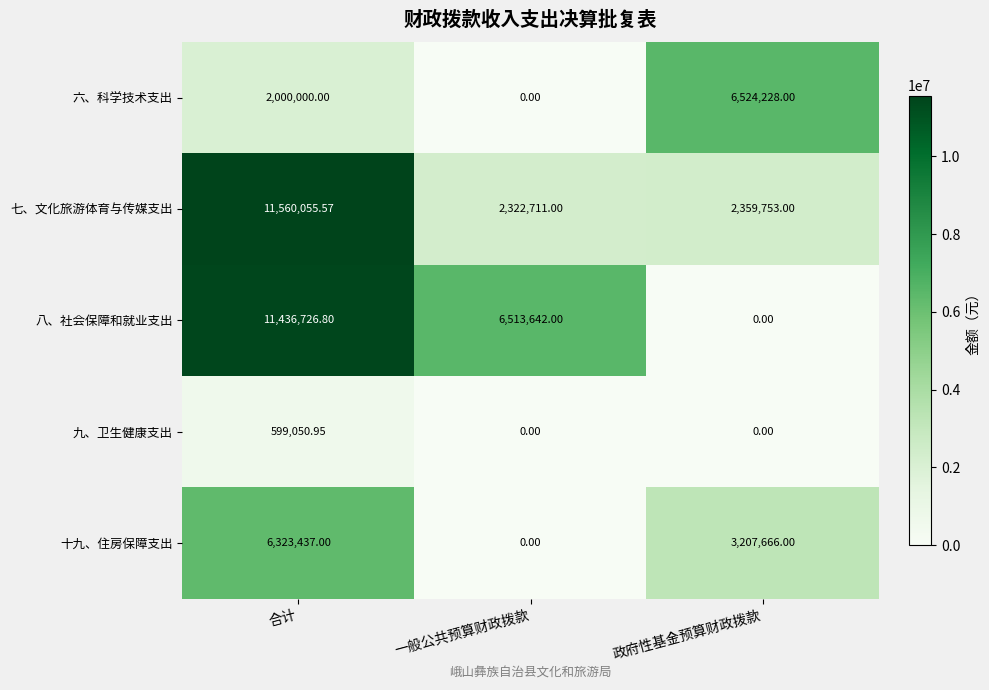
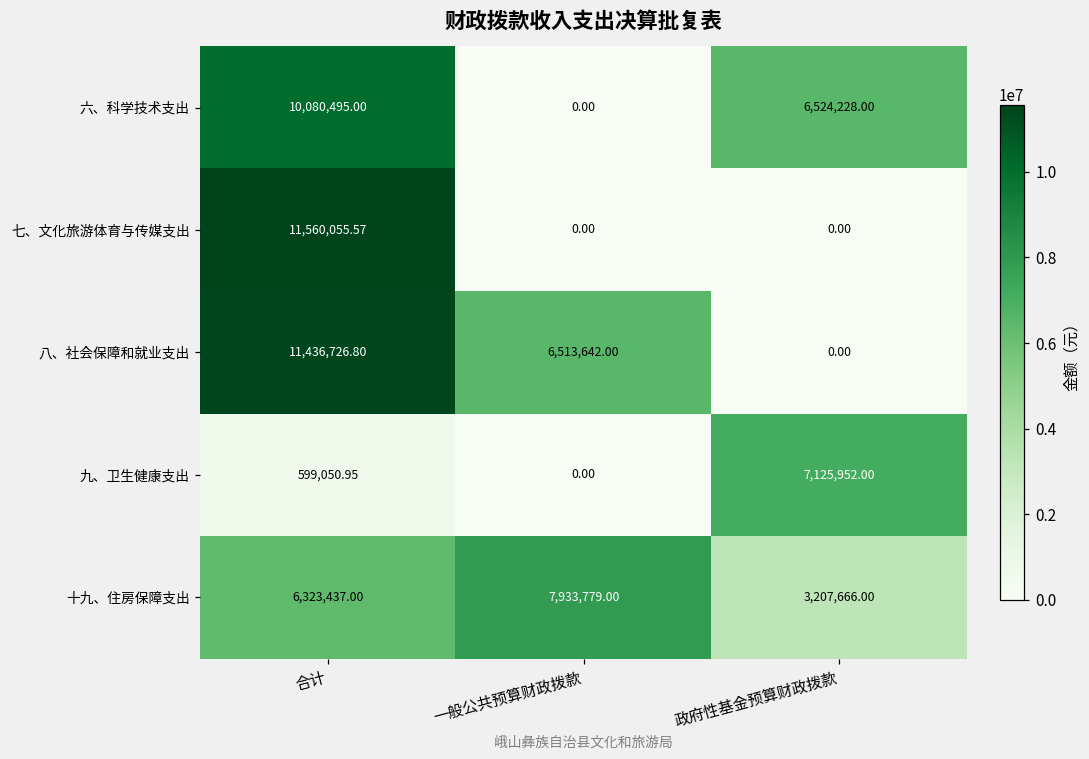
  {
    "六、科学技术支出": {
-     "合计": "2,000,000.00",
+     "合计": "10,080,495.00",
      "一般公共预算财政拨款": "0.00",
      "政府性基金预算财政拨款": "6,524,228.00"
    },
    "七、文化旅游体育与传媒支出": {
      "合计": "11,560,055.57",
-     "一般公共预算财政拨款": "2,322,711.00",
-     "政府性基金预算财政拨款": "2,359,753.00"
+     "一般公共预算财政拨款": "0.00",
+     "政府性基金预算财政拨款": "0.00"
    },
    "八、社会保障和就业支出": {
      "合计": "11,436,726.80",
      "一般公共预算财政拨款": "6,513,642.00",
      "政府性基金预算财政拨款": "0.00"
    },
    "九、卫生健康支出": {
      "合计": "599,050.95",
      "一般公共预算财政拨款": "0.00",
-     "政府性基金预算财政拨款": "0.00"
+     "政府性基金预算财政拨款": "7,125,952.00"
    },
    "十九、住房保障支出": {
      "合计": "6,323,437.00",
-     "一般公共预算财政拨款": "0.00",
+     "一般公共预算财政拨款": "7,933,779.00",
      "政府性基金预算财政拨款": "3,207,666.00"
    }
  }
